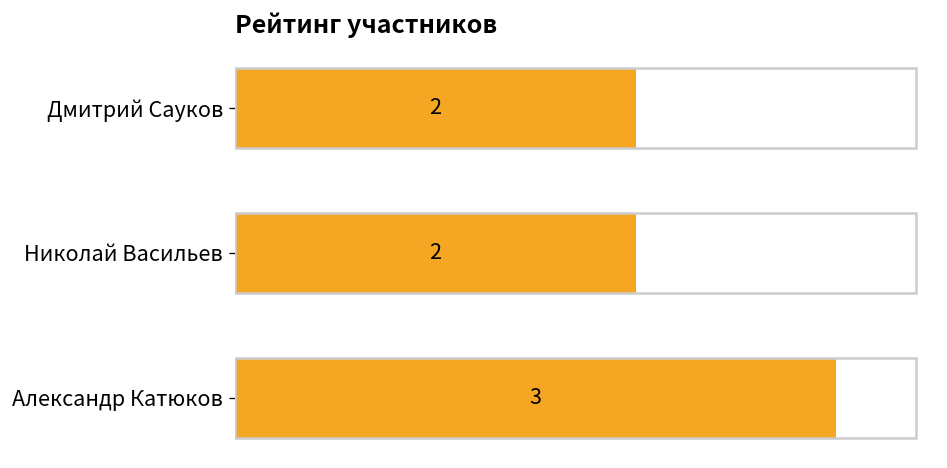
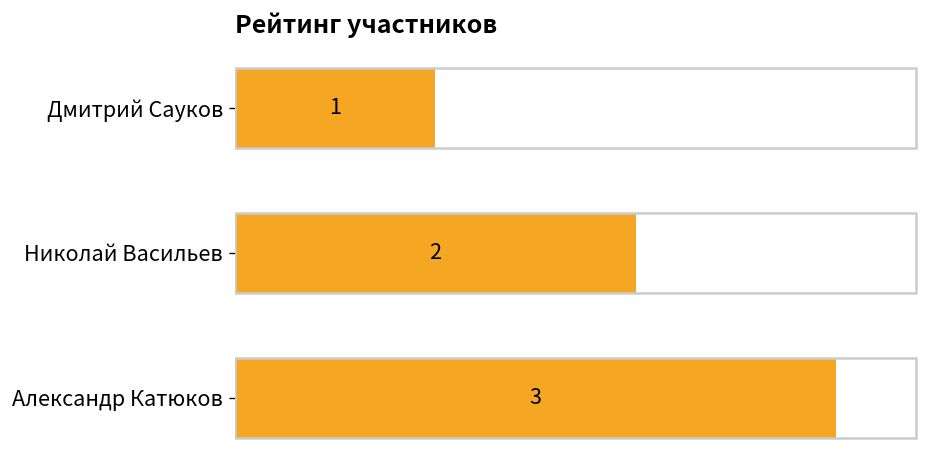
  {
-   "Дмитрий Сауков": 2,
+   "Дмитрий Сауков": 1,
    "Николай Васильев": 2,
    "Александр Катюков": 3
  }
